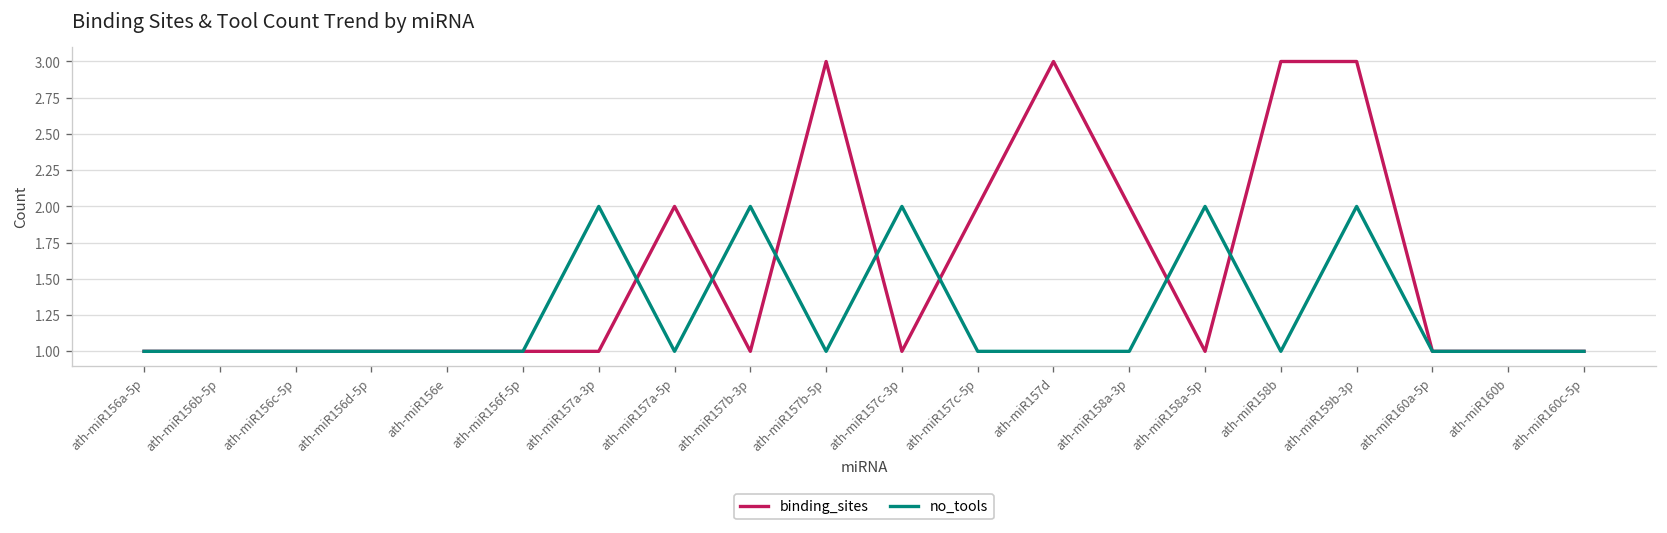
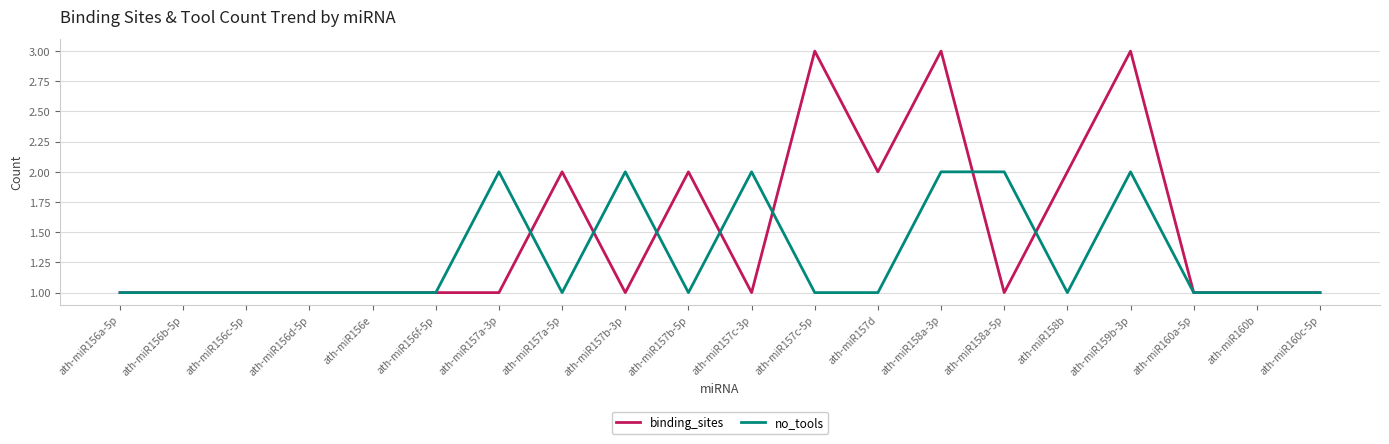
  {
    "binding_sites": {
      "ath-miR157a-3p": 1,
      "ath-miR157a-5p": 2,
      "ath-miR157b-3p": 1,
-     "ath-miR157b-5p": 3,
+     "ath-miR157b-5p": 2,
      "ath-miR157c-3p": 1,
-     "ath-miR157c-5p": 2,
-     "ath-miR157d": 3,
-     "ath-miR158a-3p": 2,
+     "ath-miR157c-5p": 3,
+     "ath-miR157d": 2,
+     "ath-miR158a-3p": 3,
      "ath-miR158a-5p": 1,
-     "ath-miR158b": 3,
+     "ath-miR158b": 2,
      "ath-miR159b-3p": 3
    },
    "no_tools": {
      "ath-miR157a-3p": 2,
      "ath-miR157a-5p": 1,
      "ath-miR157b-3p": 2,
      "ath-miR157b-5p": 1,
      "ath-miR157c-3p": 2,
      "ath-miR157c-5p": 1,
      "ath-miR157d": 1,
-     "ath-miR158a-3p": 1,
+     "ath-miR158a-3p": 2,
      "ath-miR158a-5p": 2,
      "ath-miR158b": 1,
      "ath-miR159b-3p": 2
    }
  }
